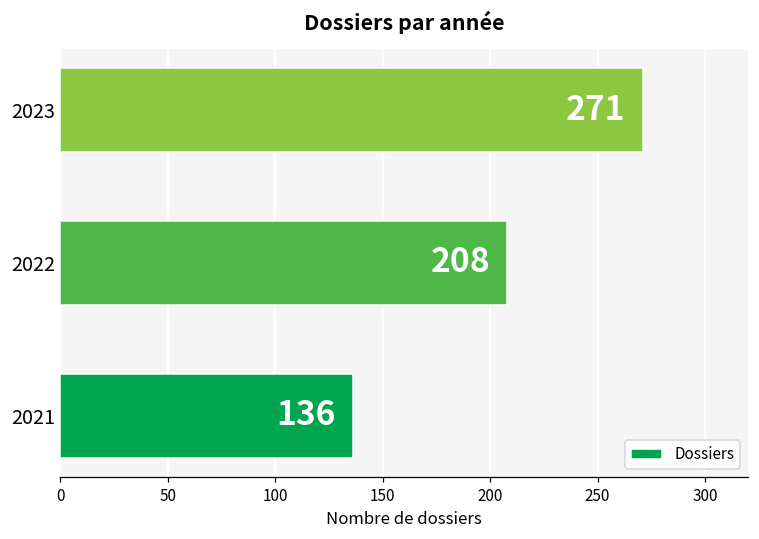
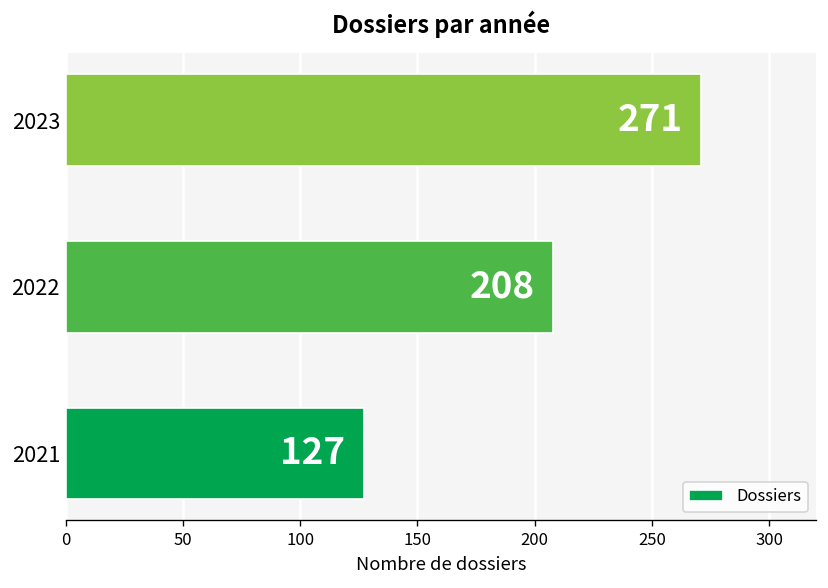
  {
    "2023": 271,
    "2022": 208,
-   "2021": 136
+   "2021": 127
  }
